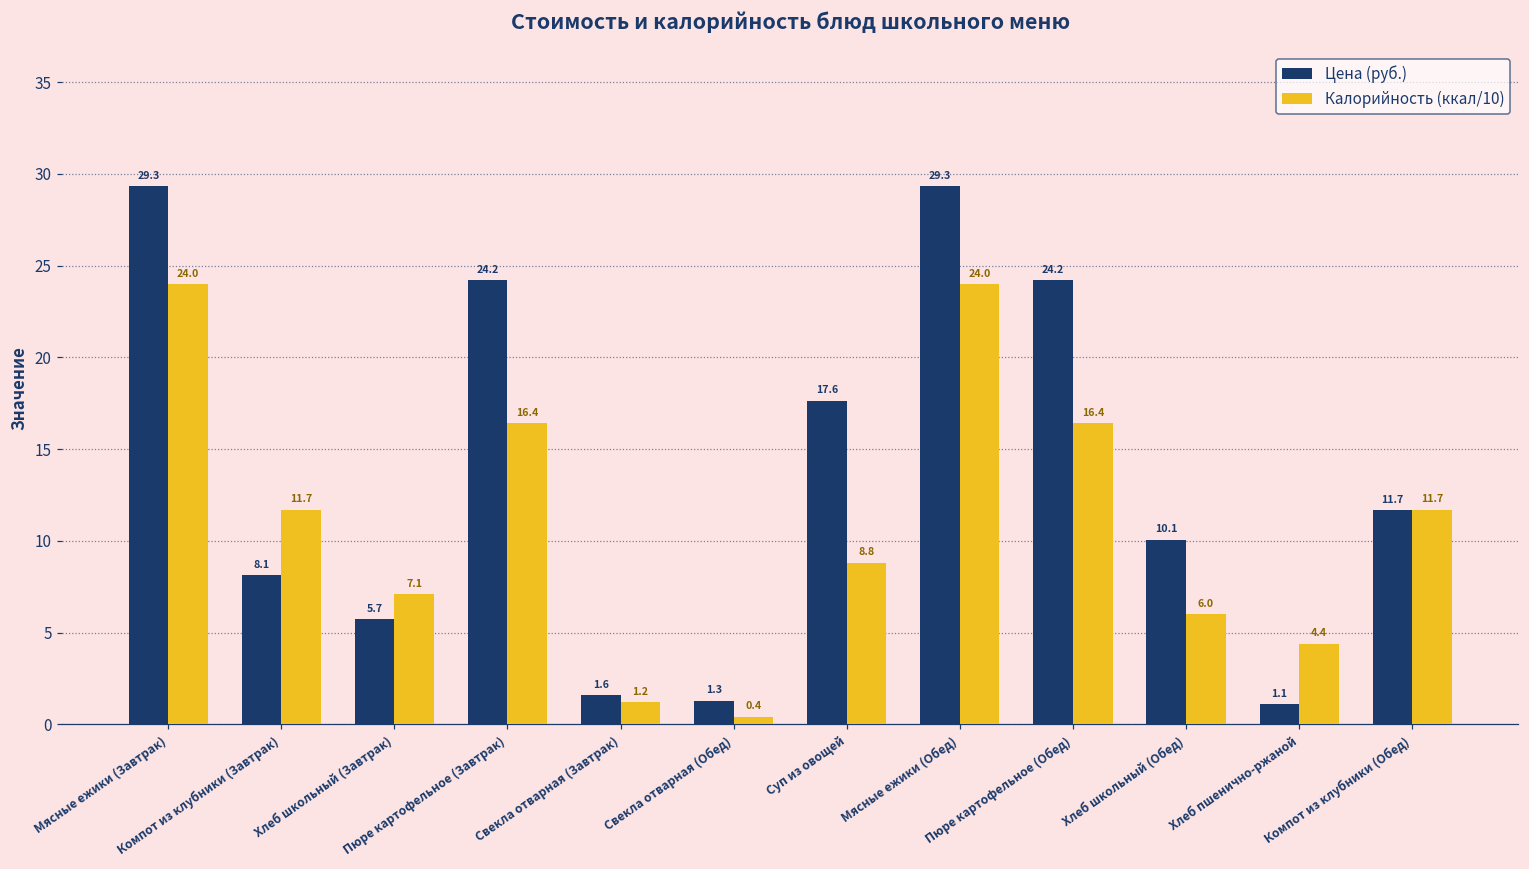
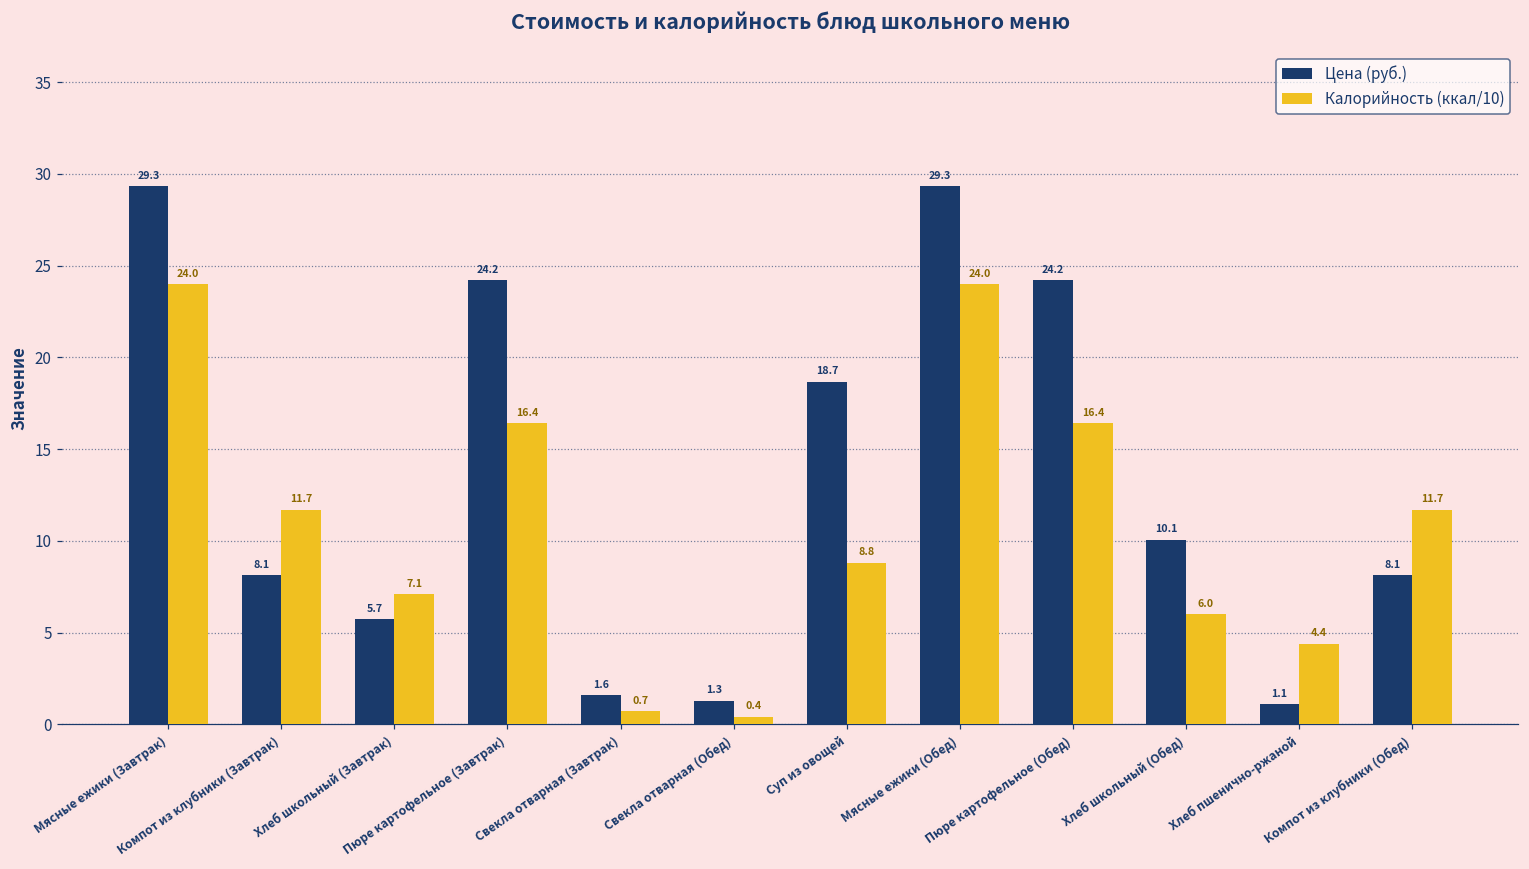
  {
    "Цена (руб.)": {
      "Мясные ежики (Завтрак)": 29.3,
      "Компот из клубники (Завтрак)": 8.1,
      "Хлеб школьный (Завтрак)": 5.7,
      "Пюре картофельное (Завтрак)": 24.2,
      "Свекла отварная (Завтрак)": 1.6,
      "Свекла отварная (Обед)": 1.3,
-     "Суп из овощей": 17.6,
+     "Суп из овощей": 18.7,
      "Мясные ежики (Обед)": 29.3,
      "Пюре картофельное (Обед)": 24.2,
      "Хлеб школьный (Обед)": 10.1,
      "Хлеб пшенично-ржаной": 1.1,
-     "Компот из клубники (Обед)": 11.7
+     "Компот из клубники (Обед)": 8.1
    },
    "Калорийность (ккал/10)": {
      "Мясные ежики (Завтрак)": 24.0,
      "Компот из клубники (Завтрак)": 11.7,
      "Хлеб школьный (Завтрак)": 7.1,
      "Пюре картофельное (Завтрак)": 16.4,
-     "Свекла отварная (Завтрак)": 1.2,
+     "Свекла отварная (Завтрак)": 0.7,
      "Свекла отварная (Обед)": 0.4,
      "Суп из овощей": 8.8,
      "Мясные ежики (Обед)": 24.0,
      "Пюре картофельное (Обед)": 16.4,
      "Хлеб школьный (Обед)": 6.0,
      "Хлеб пшенично-ржаной": 4.4,
      "Компот из клубники (Обед)": 11.7
    }
  }
